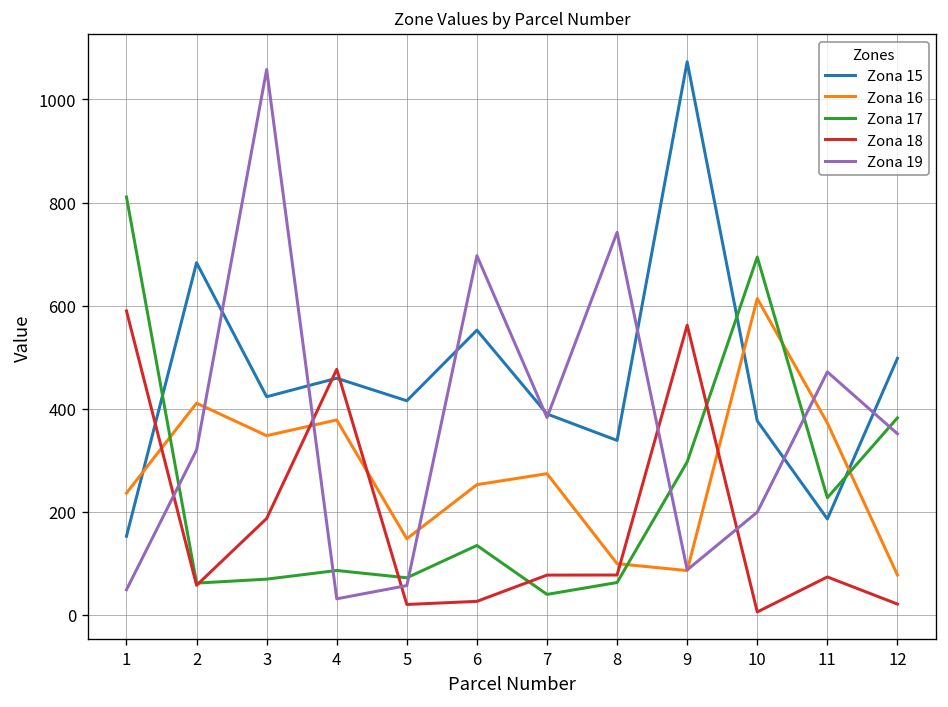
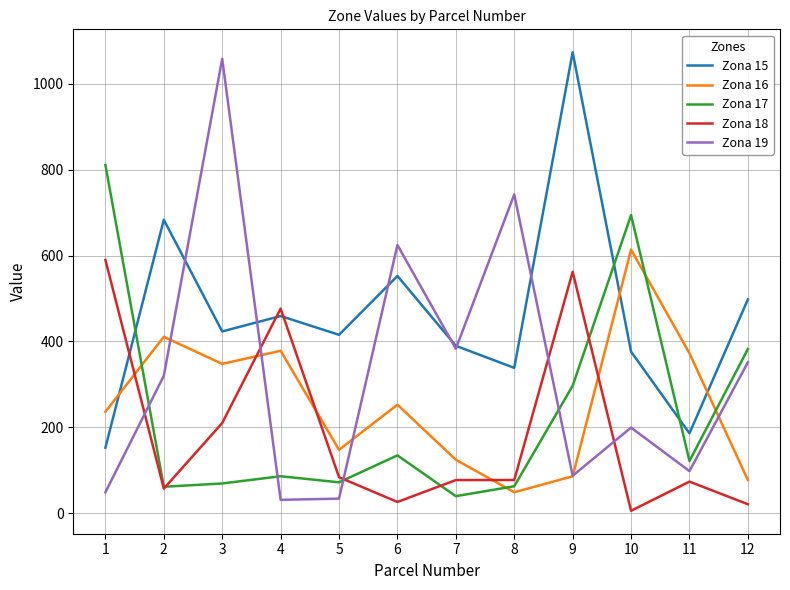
  {
    "Zona 15": {
      "1": 150,
      "2": 680,
      "3": 420,
      "4": 460,
      "5": 420,
      "6": 550,
      "7": 390,
      "8": 340,
      "9": 1070,
      "10": 380,
      "11": 190,
      "12": 500
    },
    "Zona 16": {
      "1": 240,
      "2": 410,
      "3": 350,
      "4": 380,
      "5": 150,
      "6": 250,
-     "7": 270,
-     "8": 100,
+     "7": 120,
+     "8": 50,
      "10": 610,
      "11": 370,
      "12": 80
    },
    "Zona 17": {
      "1": 810,
      "3": 70,
      "4": 90,
      "5": 70,
      "6": 130,
      "7": 40,
      "8": 60,
      "9": 300,
      "10": 690,
-     "11": 230,
+     "11": 120,
      "12": 380
    },
    "Zona 18": {
      "1": 590,
-     "3": 190,
+     "3": 210,
      "4": 480,
-     "5": 20,
+     "5": 80,
      "6": 30,
      "7": 80,
      "8": 80,
      "9": 560,
      "10": 10,
      "11": 70,
      "12": 20
    },
    "Zona 19": {
      "1": 50,
      "2": 320,
      "3": 1060,
      "4": 30,
-     "5": 60,
-     "6": 700,
+     "5": 30,
+     "6": 620,
      "7": 380,
      "8": 740,
      "10": 200,
-     "11": 470,
+     "11": 100,
      "12": 350
    }
  }
